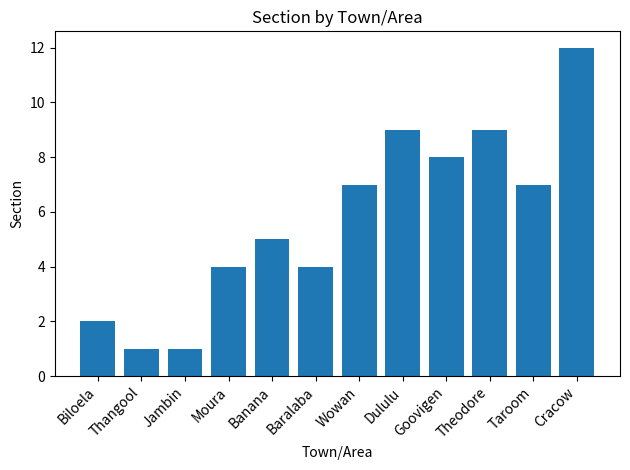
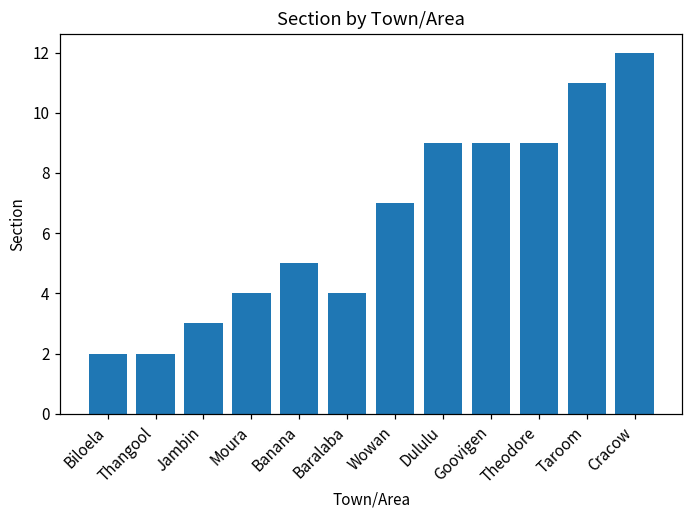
  {
    "Biloela": 2,
-   "Thangool": 1,
-   "Jambin": 1,
+   "Thangool": 2,
+   "Jambin": 3,
    "Moura": 4,
    "Banana": 5,
    "Baralaba": 4,
    "Wowan": 7,
    "Dululu": 9,
-   "Goovigen": 8,
+   "Goovigen": 9,
    "Theodore": 9,
-   "Taroom": 7,
+   "Taroom": 11,
    "Cracow": 12
  }
